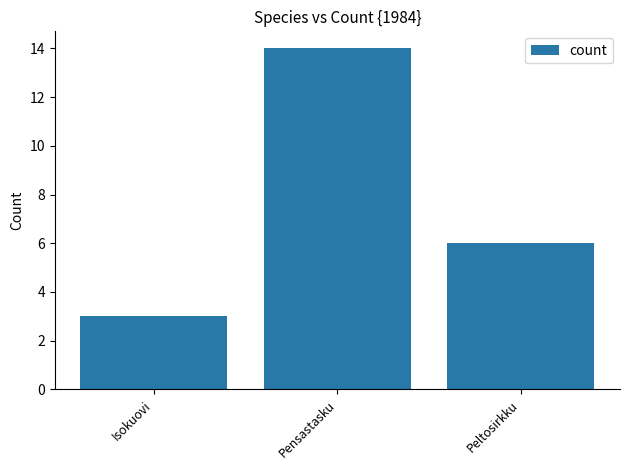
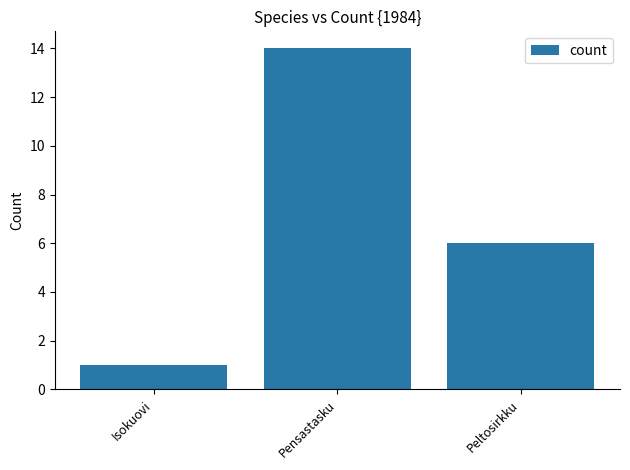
  {
-   "Isokuovi": 3,
+   "Isokuovi": 1,
    "Pensastasku": 14,
    "Peltosirkku": 6
  }
